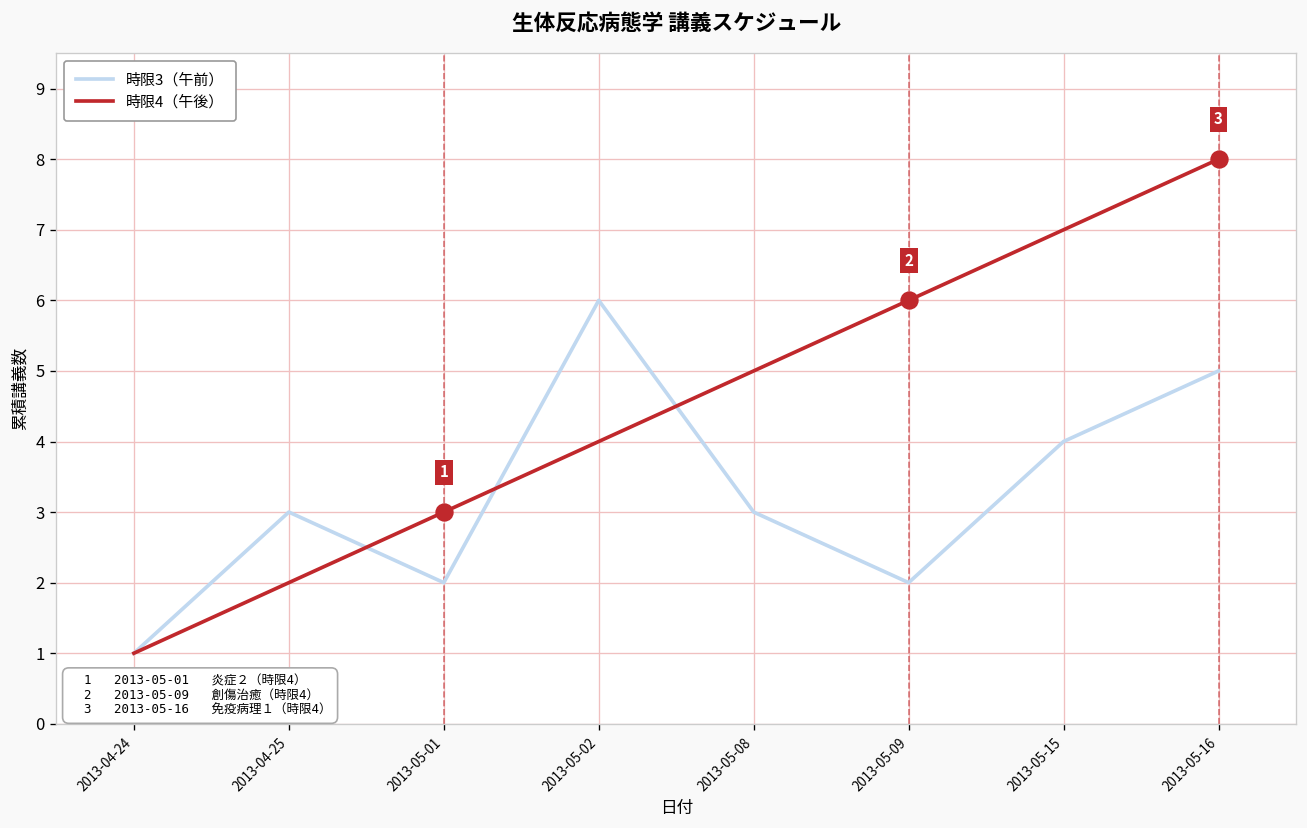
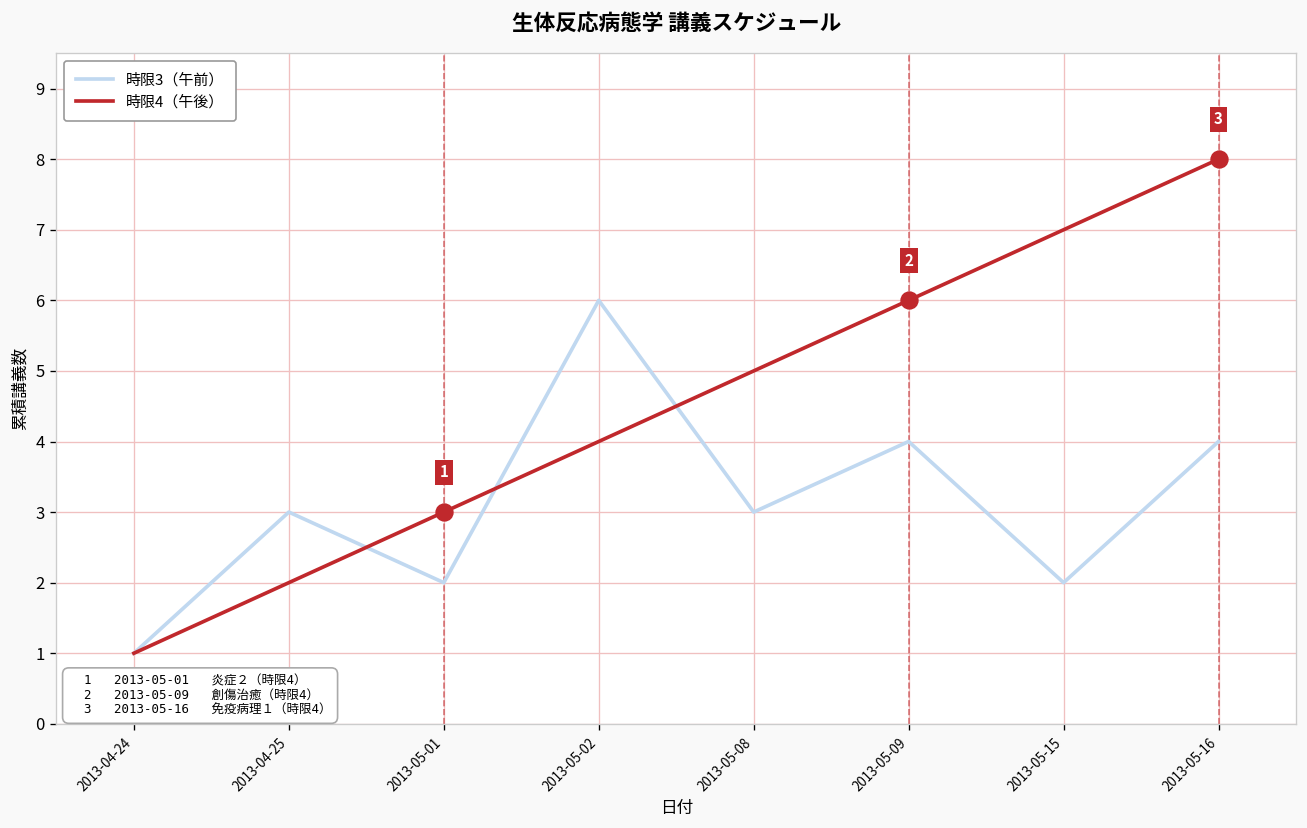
  {
    "時限3（午前）": {
      "2013-04-25": 3,
      "2013-05-01": 2,
      "2013-05-02": 6,
      "2013-05-08": 3,
-     "2013-05-09": 2,
-     "2013-05-15": 4,
-     "2013-05-16": 5
+     "2013-05-09": 4,
+     "2013-05-15": 2,
+     "2013-05-16": 4
    }
  }
